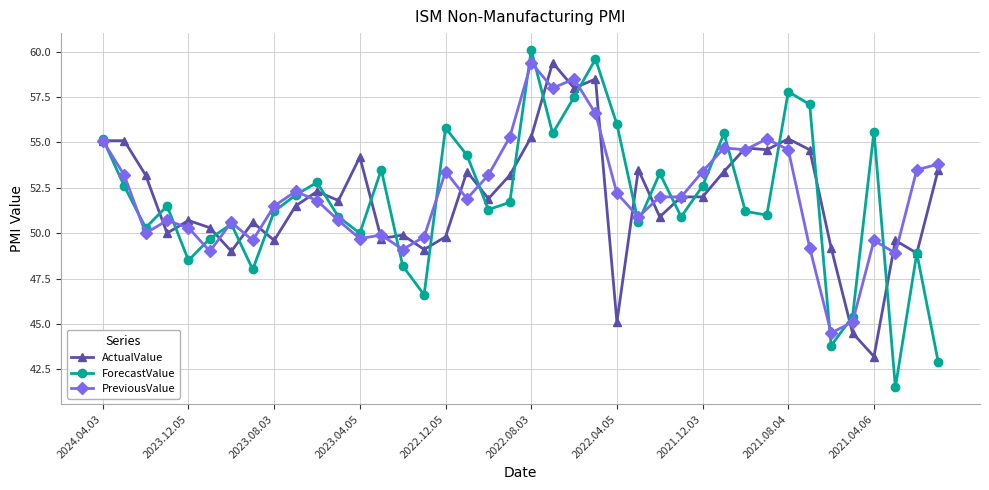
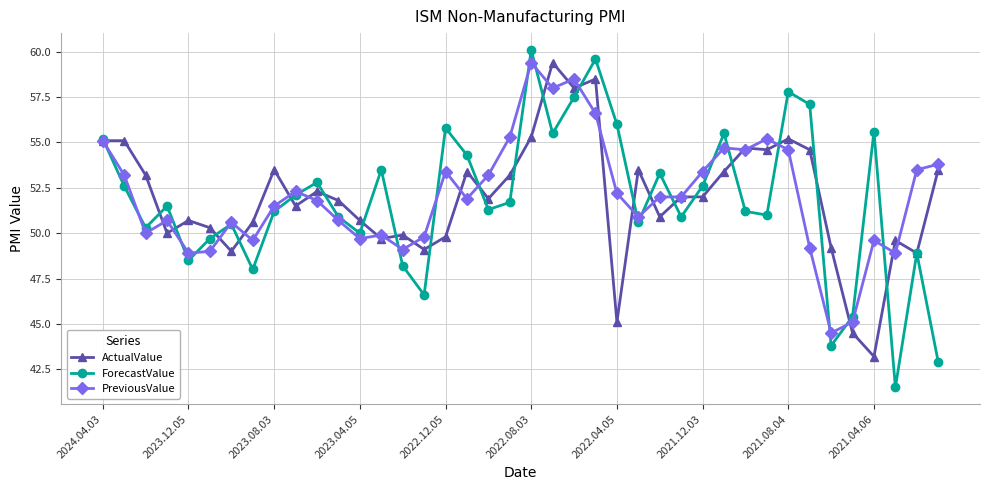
  {
    "ActualValue": {
      "2023.12.05": 50.7,
-     "2023.08.03": 49.6,
-     "2023.04.05": 54.2,
+     "2023.08.03": 53.5,
+     "2023.04.05": 50.7,
      "2022.12.05": 49.8,
      "2022.08.03": 55.3,
      "2022.04.05": 45.1,
      "2021.12.03": 52.0,
      "2021.08.04": 55.2,
      "2021.04.06": 43.2
    },
    "ForecastValue": {
      "2023.12.05": 48.5,
      "2023.08.03": 51.2,
      "2023.04.05": 50.0,
      "2022.12.05": 55.8,
      "2022.08.03": 60.1,
      "2022.04.05": 56.0,
      "2021.12.03": 52.6,
      "2021.08.04": 57.8,
      "2021.04.06": 55.6
    },
    "PreviousValue": {
-     "2023.12.05": 50.3,
+     "2023.12.05": 48.9,
      "2023.08.03": 51.5,
      "2023.04.05": 49.7,
      "2022.12.05": 53.4,
      "2022.08.03": 59.4,
      "2022.04.05": 52.2,
      "2021.12.03": 53.4,
      "2021.08.04": 54.6,
      "2021.04.06": 49.6
    }
  }
